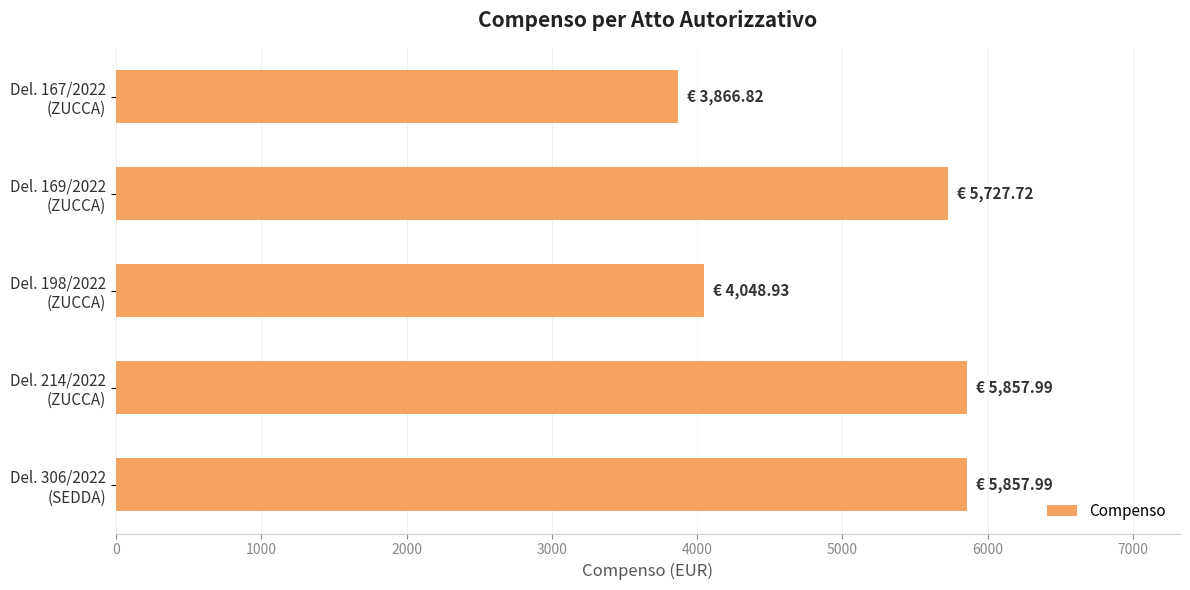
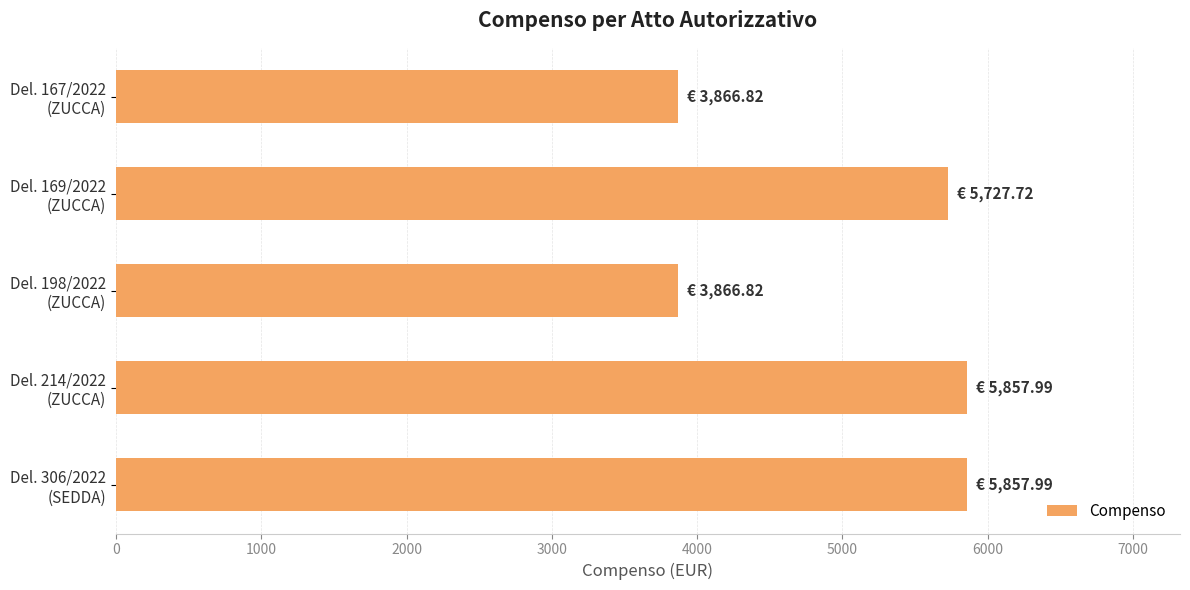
  {
    "Del. 167/2022 (ZUCCA)": "3,866.82",
    "Del. 169/2022 (ZUCCA)": "5,727.72",
-   "Del. 198/2022 (ZUCCA)": "4,048.93",
+   "Del. 198/2022 (ZUCCA)": "3,866.82",
    "Del. 214/2022 (ZUCCA)": "5,857.99",
    "Del. 306/2022 (SEDDA)": "5,857.99"
  }
